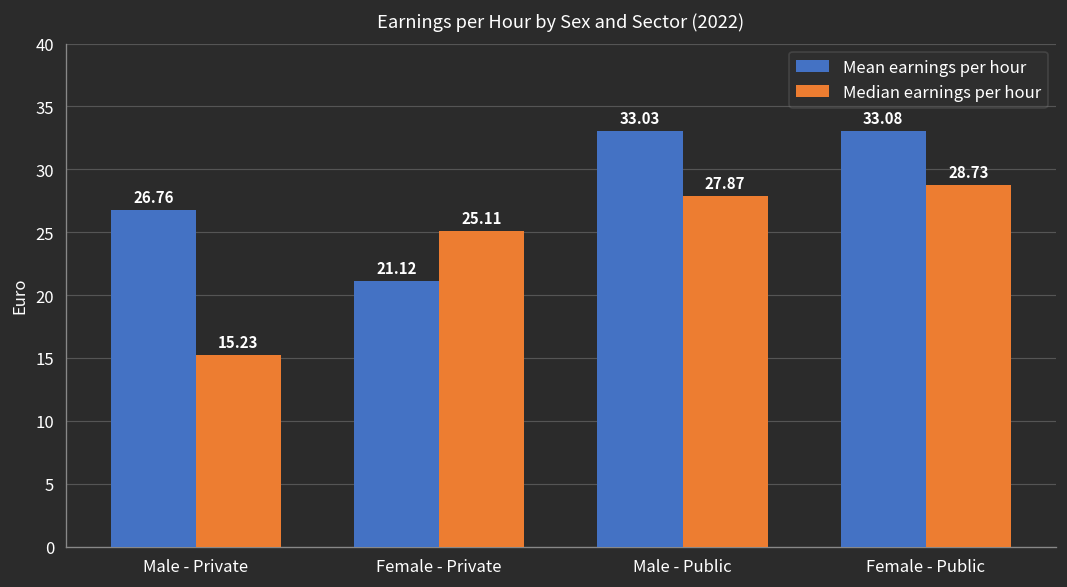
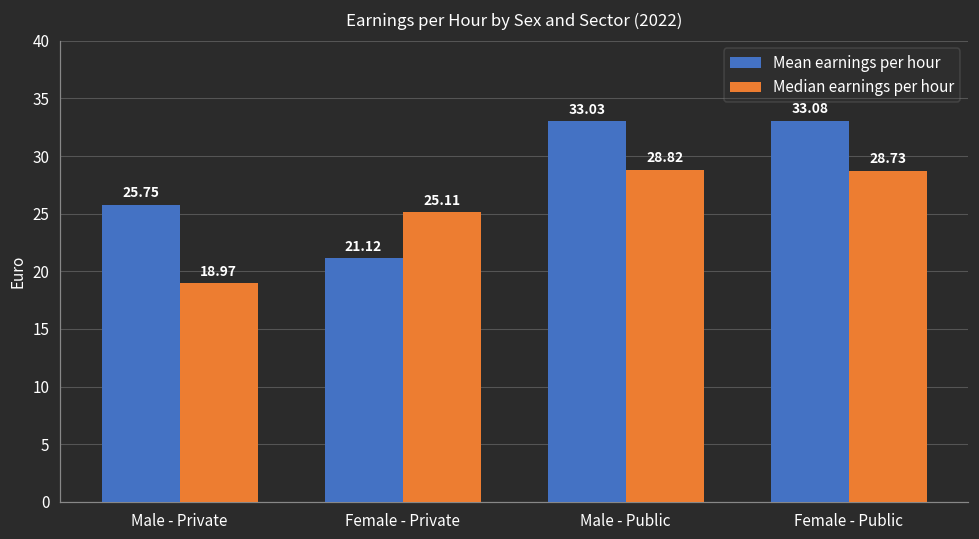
  {
    "Mean earnings per hour": {
-     "Male - Private": 26.76,
+     "Male - Private": 25.75,
      "Female - Private": 21.12,
      "Male - Public": 33.03,
      "Female - Public": 33.08
    },
    "Median earnings per hour": {
-     "Male - Private": 15.23,
+     "Male - Private": 18.97,
      "Female - Private": 25.11,
-     "Male - Public": 27.87,
+     "Male - Public": 28.82,
      "Female - Public": 28.73
    }
  }
